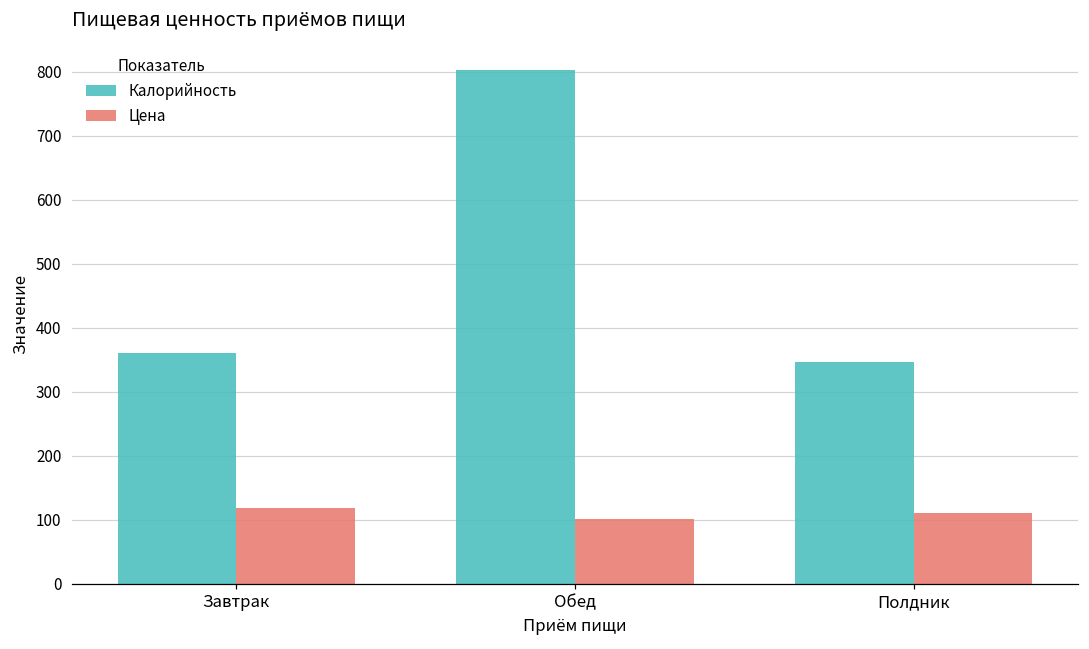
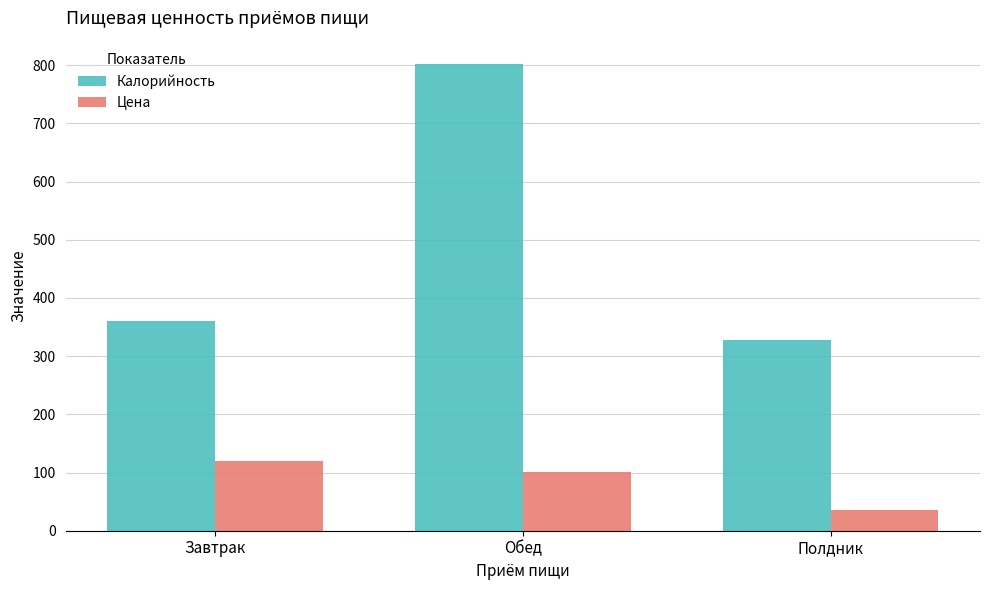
  {
    "Калорийность": {
      "Завтрак": 360,
      "Обед": 800,
-     "Полдник": 350
+     "Полдник": 330
    },
    "Цена": {
      "Завтрак": 120,
      "Обед": 100,
-     "Полдник": 110
+     "Полдник": 40
    }
  }
